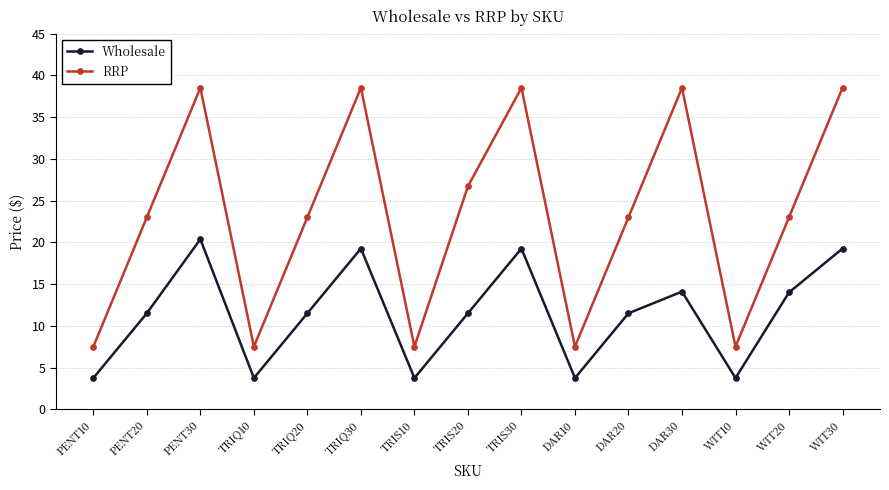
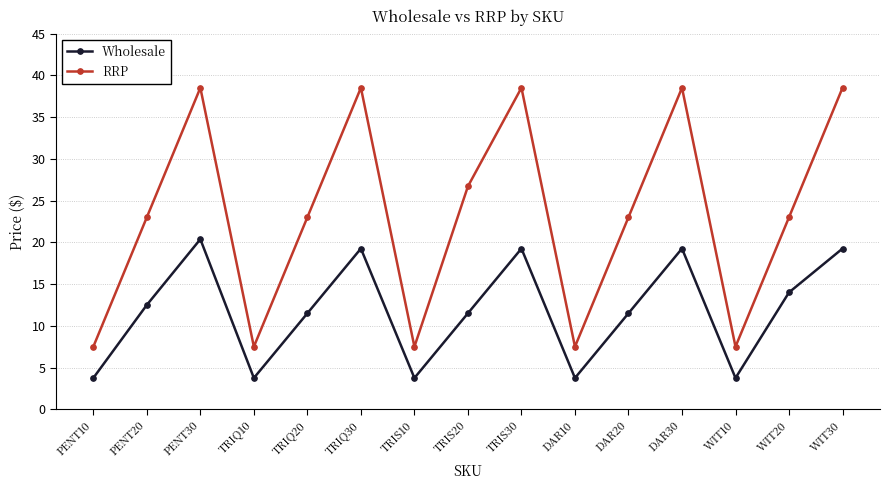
  {
    "Wholesale": {
      "PENT10": 4,
-     "PENT20": 12,
+     "PENT20": 13,
      "PENT30": 20,
      "TRIQ10": 4,
      "TRIQ20": 12,
      "TRIQ30": 19,
      "TRIS10": 4,
      "TRIS20": 12,
      "TRIS30": 19,
      "DAR10": 4,
      "DAR20": 12,
-     "DAR30": 14,
+     "DAR30": 19,
      "WIT10": 4,
      "WIT20": 14,
      "WIT30": 19
    },
    "RRP": {
      "PENT10": 8,
      "PENT20": 23,
      "PENT30": 39,
      "TRIQ10": 8,
      "TRIQ20": 23,
      "TRIQ30": 39,
      "TRIS10": 8,
      "TRIS20": 27,
      "TRIS30": 39,
      "DAR10": 8,
      "DAR20": 23,
      "DAR30": 39,
      "WIT10": 8,
      "WIT20": 23,
      "WIT30": 39
    }
  }
